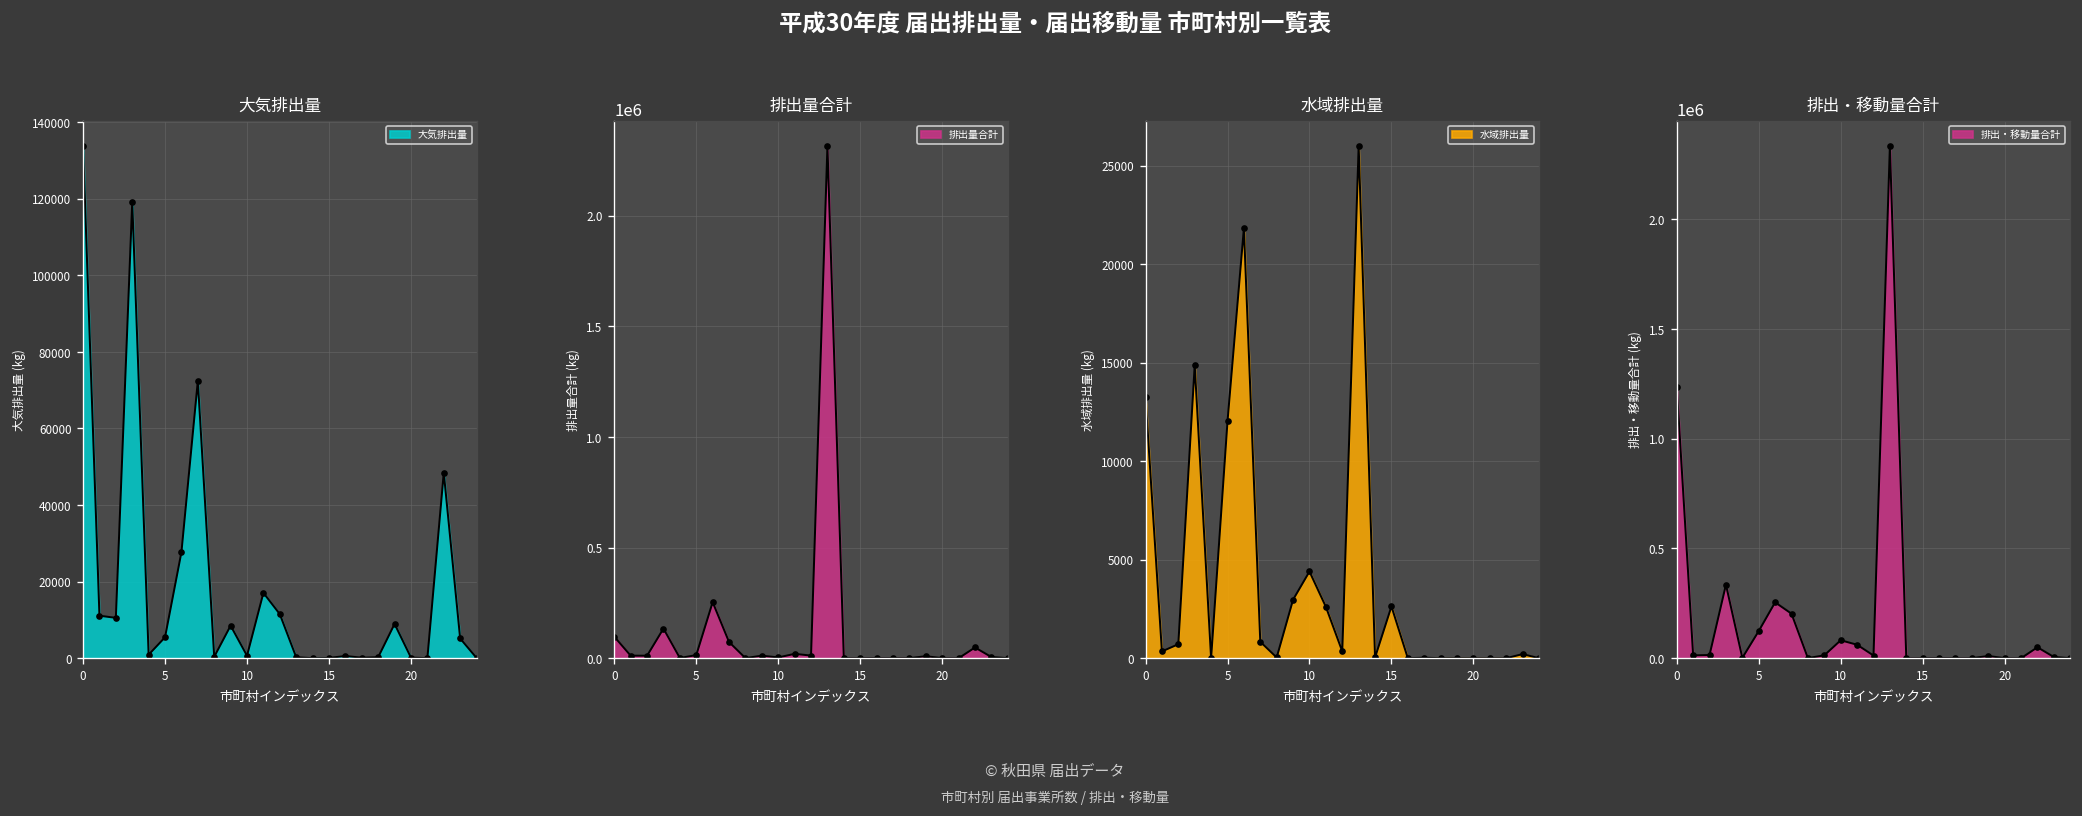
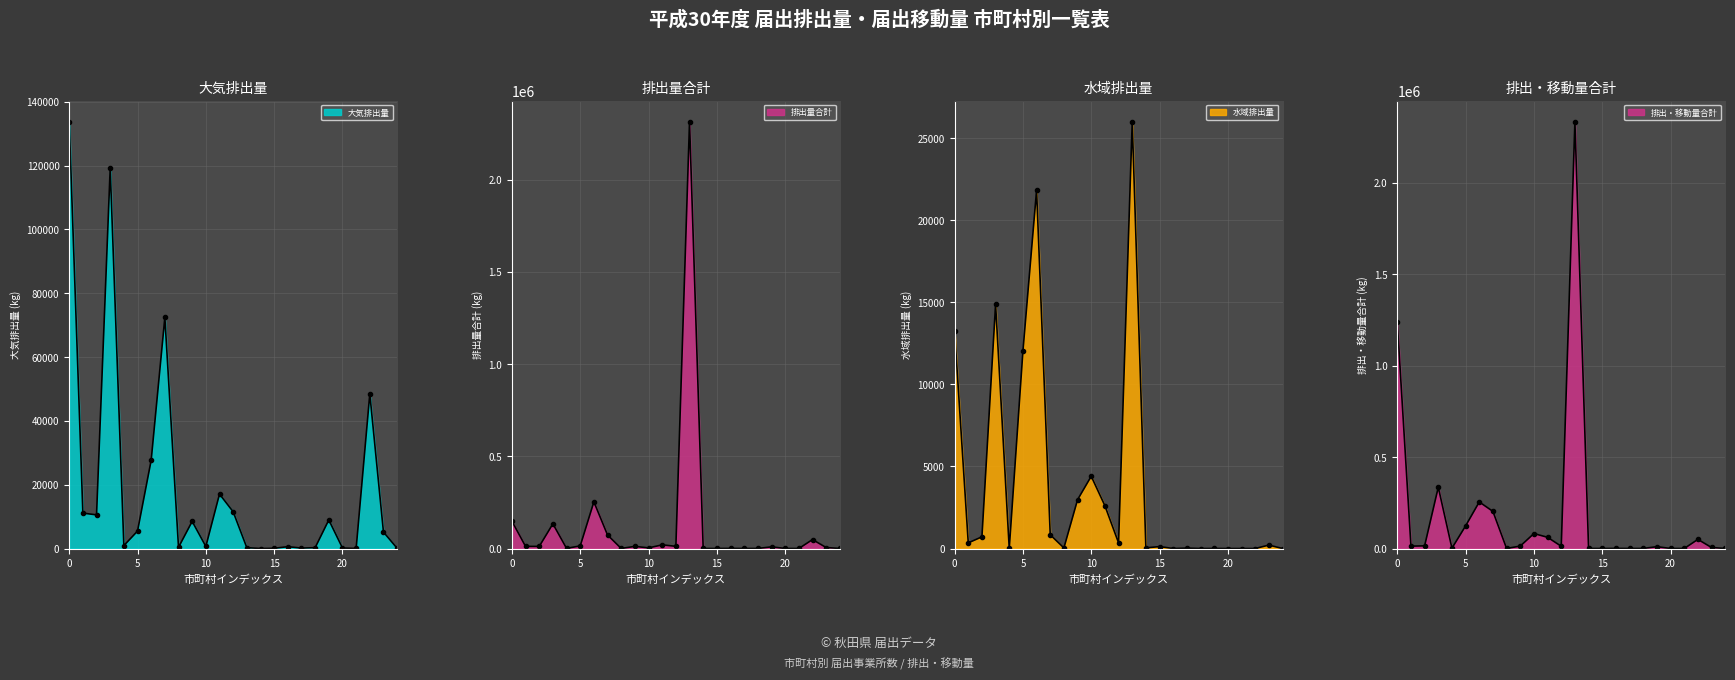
  {
    "大気排出量": {
      "0": 134000,
      "5": 5000,
      "10": 1000,
      "15": 0,
      "20": 0
    },
    "排出量合計": {
-     "0": 100000,
+     "0": 150000,
      "5": 10000,
      "10": 0,
      "15": 0,
      "20": 0
    },
    "水域排出量": {
      "0": 13200,
      "5": 12000,
      "10": 4400,
-     "15": 2600,
+     "15": 100,
      "20": 0
    },
    "排出・移動量合計": {
      "0": 1240000,
      "5": 120000,
      "10": 80000,
      "15": 0,
      "20": 0
    }
  }
